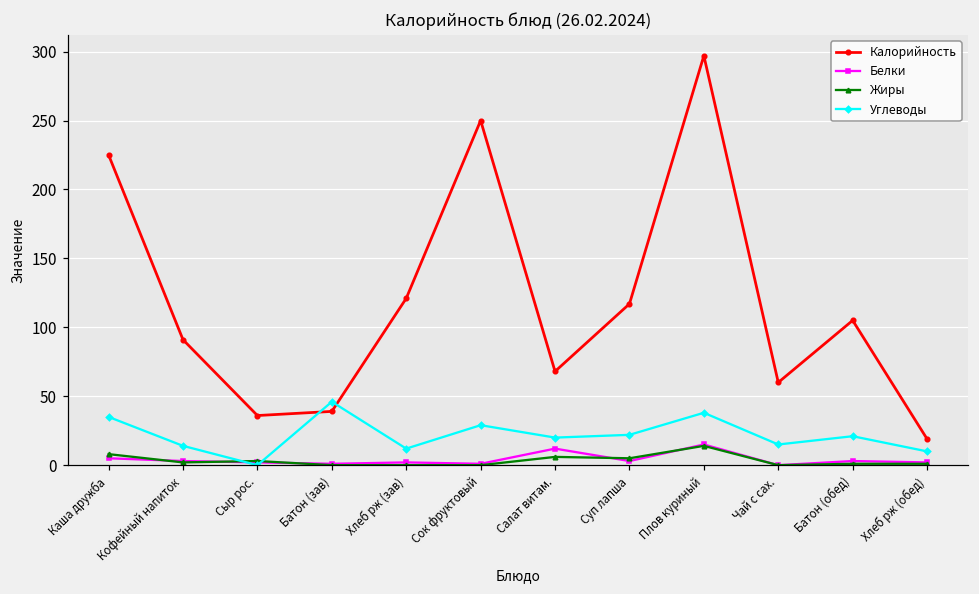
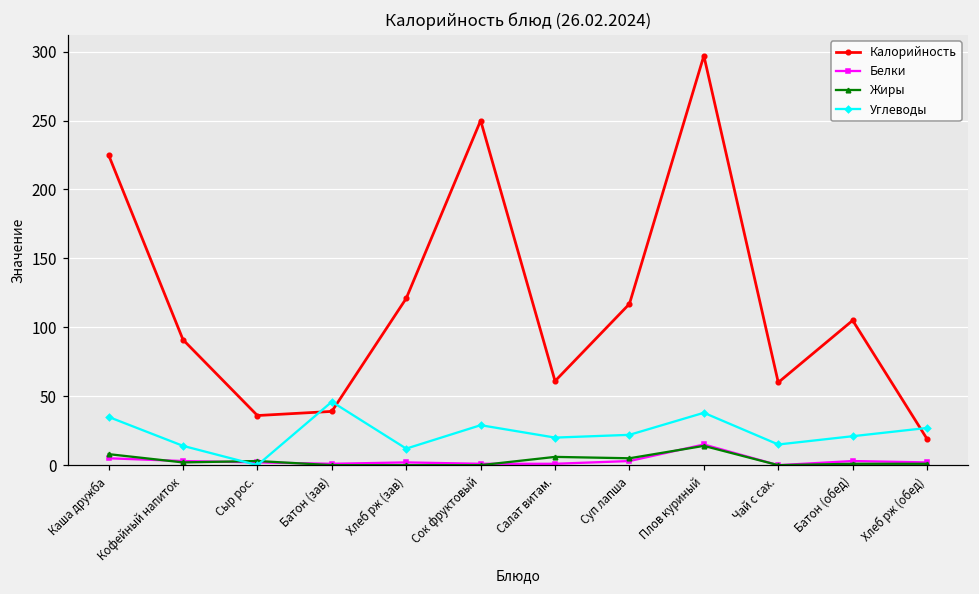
  {
    "Калорийность": {
      "Каша дружба": 225,
      "Кофейный напиток": 91,
      "Сыр рос.": 36,
      "Батон (зав)": 39,
      "Хлеб рж (зав)": 121,
      "Сок фруктовый": 250,
-     "Салат витам.": 68,
+     "Салат витам.": 61,
      "Суп лапша": 117,
      "Плов куриный": 297,
      "Чай с сах.": 60,
      "Батон (обед)": 105,
      "Хлеб рж (обед)": 19
    },
    "Белки": {
      "Каша дружба": 5,
-     "Салат витам.": 12
+     "Салат витам.": 1
    },
    "Жиры": {
      "Каша дружба": 8,
      "Салат витам.": 6
    },
    "Углеводы": {
      "Каша дружба": 35,
      "Кофейный напиток": 14,
      "Батон (зав)": 46,
      "Хлеб рж (зав)": 12,
      "Сок фруктовый": 29,
      "Салат витам.": 20,
      "Суп лапша": 22,
      "Плов куриный": 38,
      "Чай с сах.": 15,
      "Батон (обед)": 21,
-     "Хлеб рж (обед)": 10
+     "Хлеб рж (обед)": 27
    }
  }
